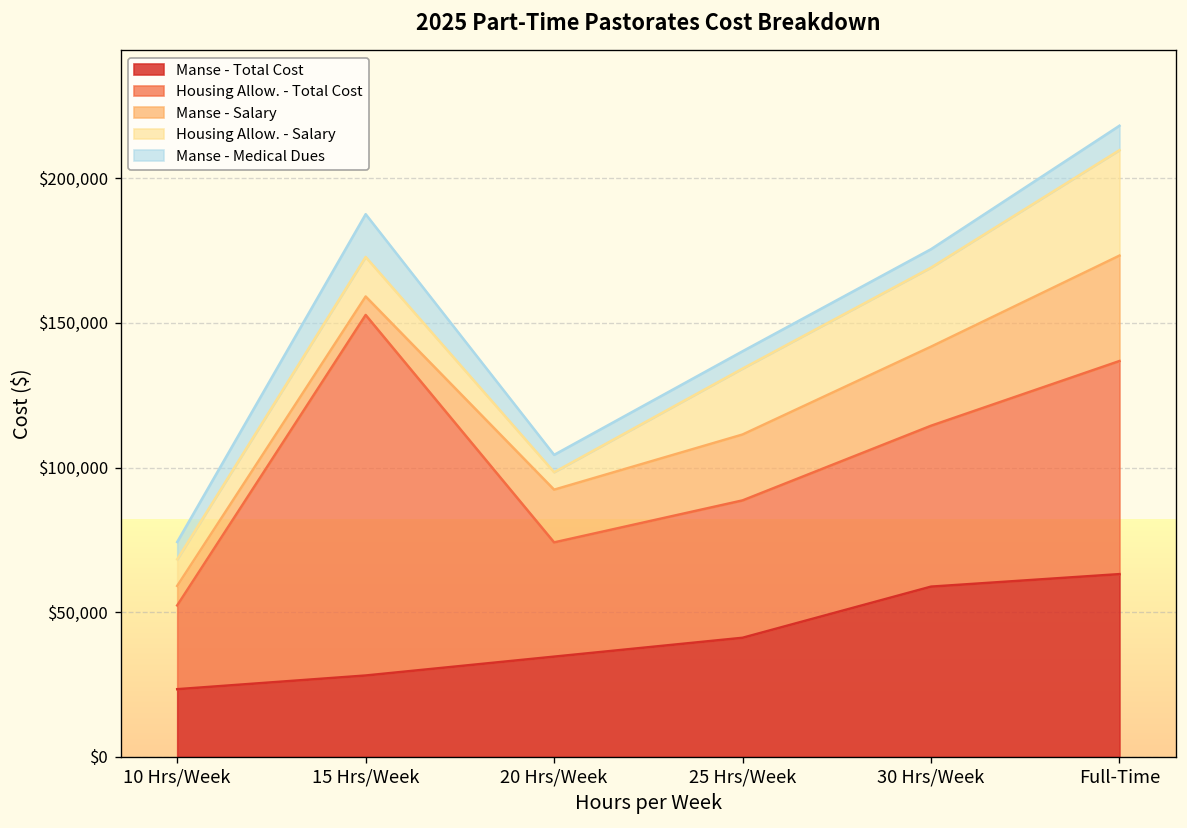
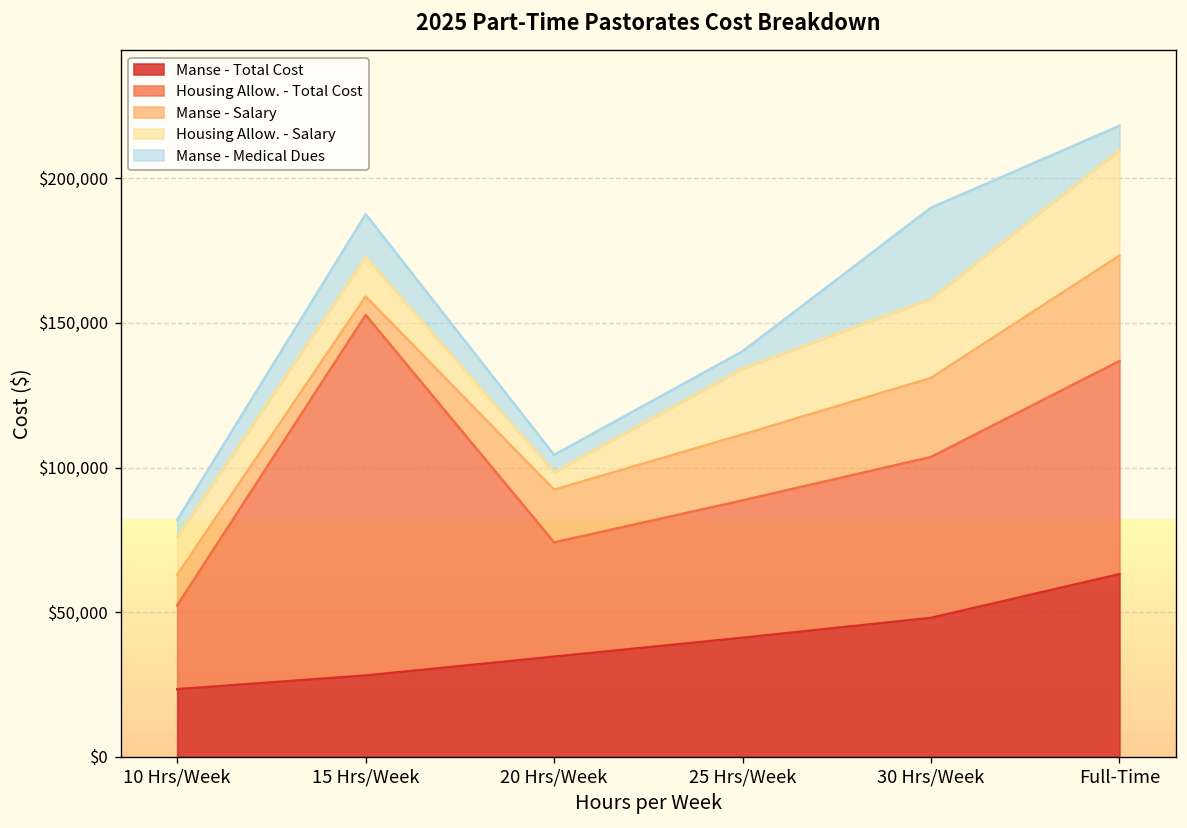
  {
    "Manse - Total Cost": {
      "10 Hrs/Week": "$23,000",
      "15 Hrs/Week": "$28,000",
      "20 Hrs/Week": "$35,000",
      "25 Hrs/Week": "$41,000",
-     "30 Hrs/Week": "$59,000",
+     "30 Hrs/Week": "$48,000",
      "Full-Time": "$63,000"
    },
    "Housing Allow. - Total Cost": {
      "10 Hrs/Week": "$29,000",
      "15 Hrs/Week": "$125,000",
      "20 Hrs/Week": "$39,000",
      "25 Hrs/Week": "$47,000",
      "30 Hrs/Week": "$56,000",
      "Full-Time": "$74,000"
    },
    "Manse - Salary": {
-     "10 Hrs/Week": "$7,000",
+     "10 Hrs/Week": "$11,000",
      "15 Hrs/Week": "$6,000",
      "20 Hrs/Week": "$18,000",
      "25 Hrs/Week": "$23,000",
      "30 Hrs/Week": "$27,000",
      "Full-Time": "$36,000"
    },
    "Housing Allow. - Salary": {
-     "10 Hrs/Week": "$9,000",
+     "10 Hrs/Week": "$13,000",
      "15 Hrs/Week": "$14,000",
      "20 Hrs/Week": "$6,000",
      "25 Hrs/Week": "$23,000",
      "30 Hrs/Week": "$27,000",
      "Full-Time": "$36,000"
    },
    "Manse - Medical Dues": {
      "10 Hrs/Week": "$6,000",
      "15 Hrs/Week": "$15,000",
      "20 Hrs/Week": "$6,000",
      "25 Hrs/Week": "$6,000",
-     "30 Hrs/Week": "$6,000",
+     "30 Hrs/Week": "$31,000",
      "Full-Time": "$8,000"
    }
  }
